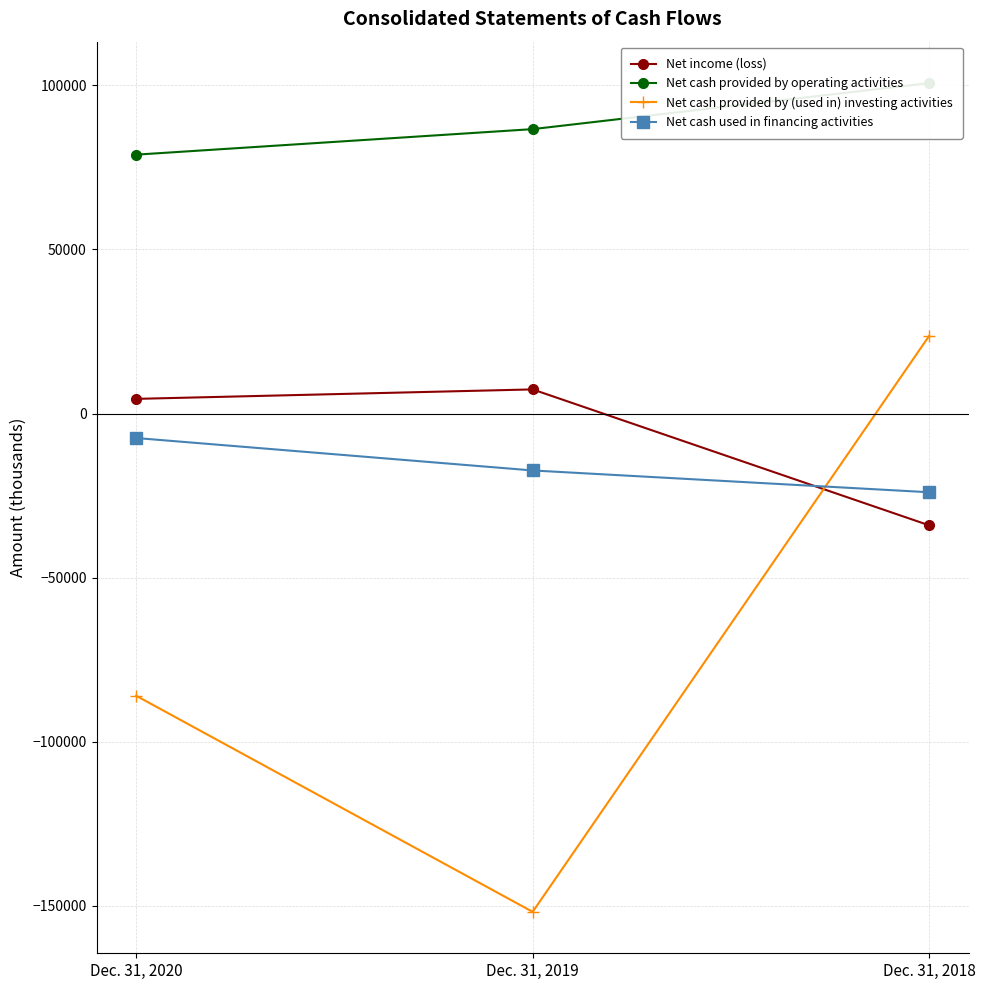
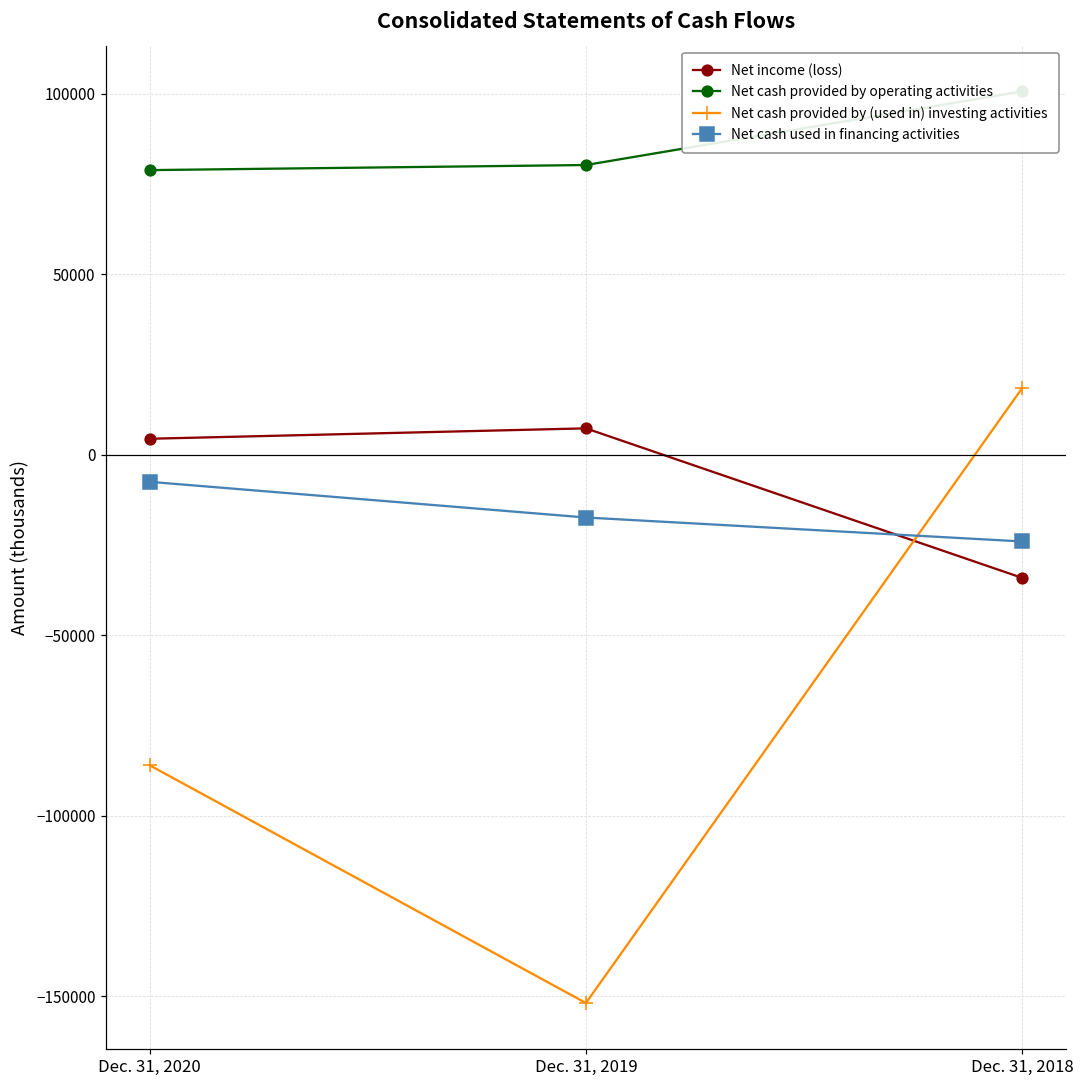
  {
    "Net income (loss)": {
      "Dec. 31, 2020": 4000,
      "Dec. 31, 2019": 7000,
      "Dec. 31, 2018": -34000
    },
    "Net cash provided by operating activities": {
      "Dec. 31, 2020": 79000,
-     "Dec. 31, 2019": 87000
+     "Dec. 31, 2019": 80000
    },
    "Net cash provided by (used in) investing activities": {
      "Dec. 31, 2020": -86000,
      "Dec. 31, 2019": -152000,
-     "Dec. 31, 2018": 24000
+     "Dec. 31, 2018": 18000
    },
    "Net cash used in financing activities": {
      "Dec. 31, 2020": -7000,
      "Dec. 31, 2019": -17000,
      "Dec. 31, 2018": -24000
    }
  }
